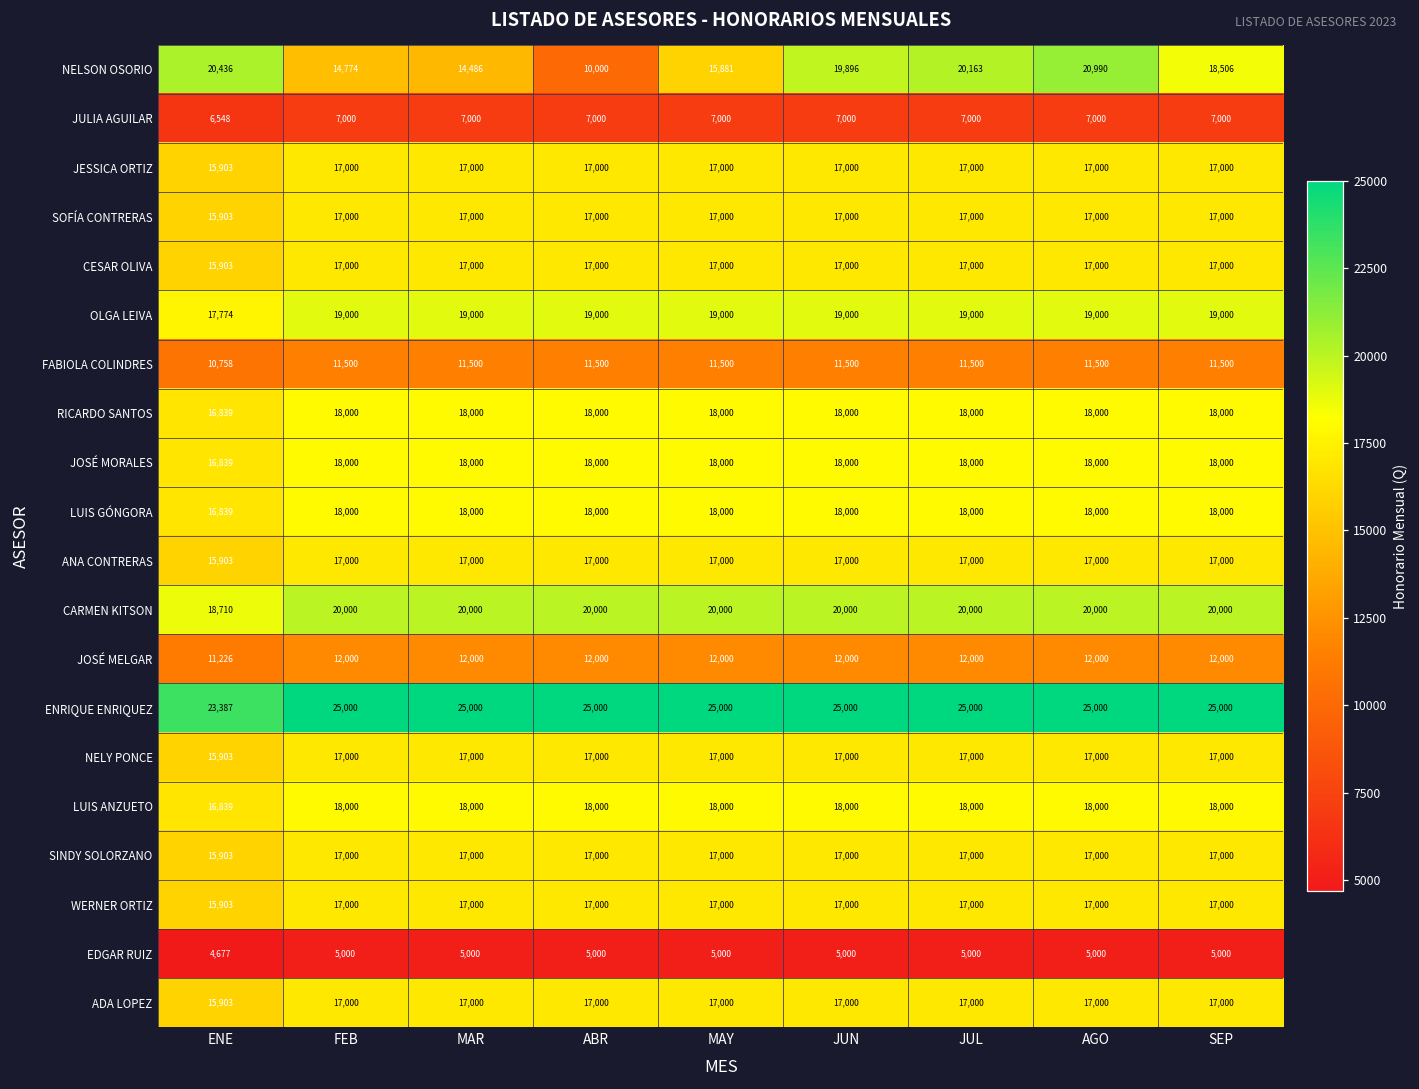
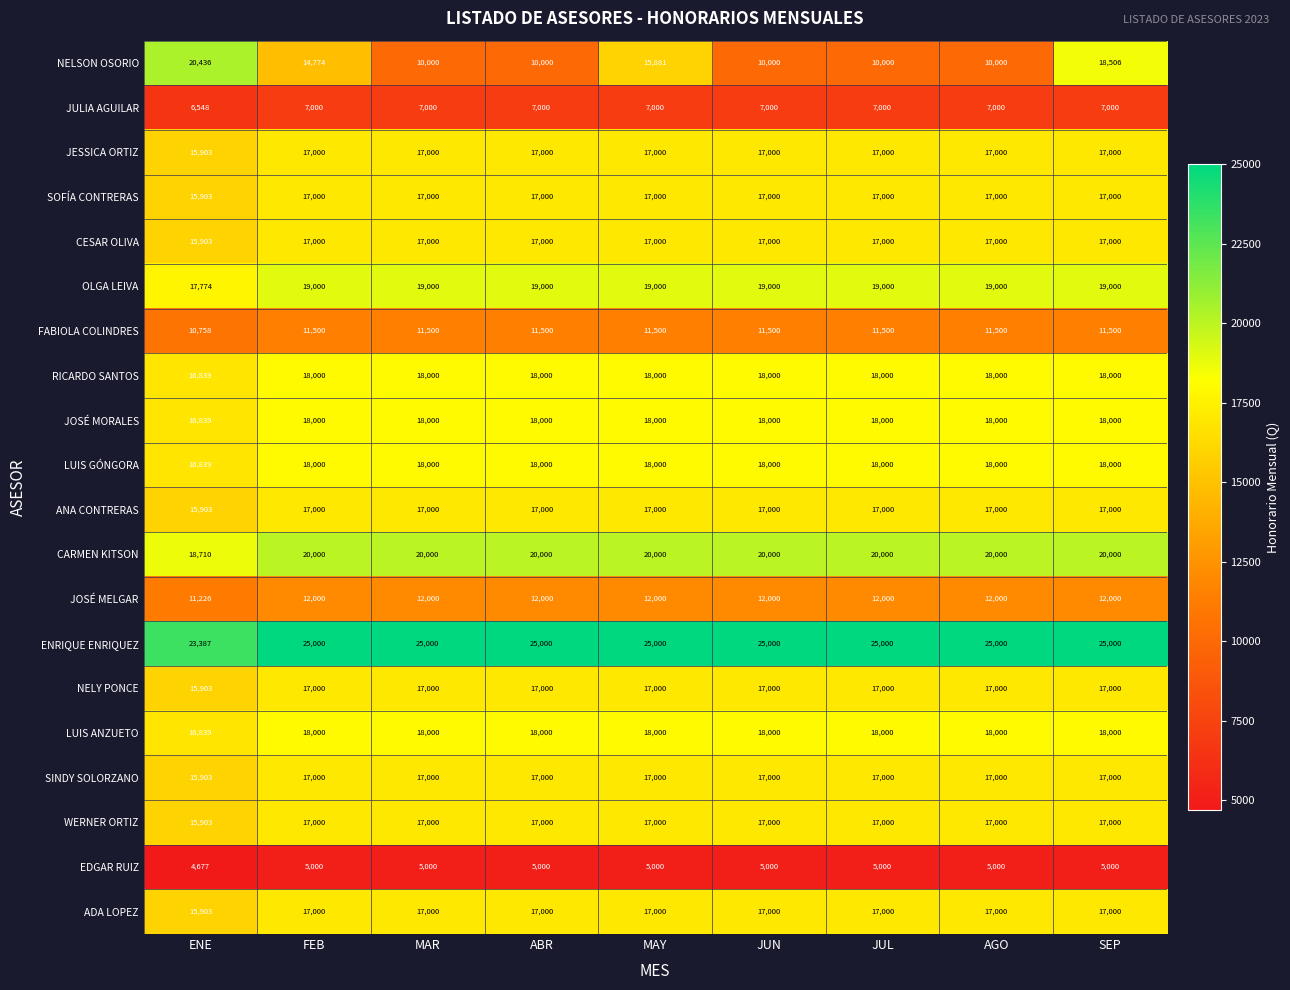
  {
    "NELSON OSORIO": {
      "ENE": "20,436",
      "FEB": "14,774",
-     "MAR": "14,486",
+     "MAR": "10,000",
      "ABR": "10,000",
      "MAY": "15,881",
-     "JUN": "19,896",
-     "JUL": "20,163",
-     "AGO": "20,990",
+     "JUN": "10,000",
+     "JUL": "10,000",
+     "AGO": "10,000",
      "SEP": "18,506"
    },
    "JULIA AGUILAR": {
      "ENE": "6,548",
      "FEB": "7,000",
      "MAR": "7,000",
      "ABR": "7,000",
      "MAY": "7,000",
      "JUN": "7,000",
      "JUL": "7,000",
      "AGO": "7,000",
      "SEP": "7,000"
    },
    "JESSICA ORTIZ": {
      "ENE": "15,903",
      "FEB": "17,000",
      "MAR": "17,000",
      "ABR": "17,000",
      "MAY": "17,000",
      "JUN": "17,000",
      "JUL": "17,000",
      "AGO": "17,000",
      "SEP": "17,000"
    },
    "SOFÍA CONTRERAS": {
      "ENE": "15,903",
      "FEB": "17,000",
      "MAR": "17,000",
      "ABR": "17,000",
      "MAY": "17,000",
      "JUN": "17,000",
      "JUL": "17,000",
      "AGO": "17,000",
      "SEP": "17,000"
    },
    "CESAR OLIVA": {
      "ENE": "15,903",
      "FEB": "17,000",
      "MAR": "17,000",
      "ABR": "17,000",
      "MAY": "17,000",
      "JUN": "17,000",
      "JUL": "17,000",
      "AGO": "17,000",
      "SEP": "17,000"
    },
    "OLGA LEIVA": {
      "ENE": "17,774",
      "FEB": "19,000",
      "MAR": "19,000",
      "ABR": "19,000",
      "MAY": "19,000",
      "JUN": "19,000",
      "JUL": "19,000",
      "AGO": "19,000",
      "SEP": "19,000"
    },
    "FABIOLA COLINDRES": {
      "ENE": "10,758",
      "FEB": "11,500",
      "MAR": "11,500",
      "ABR": "11,500",
      "MAY": "11,500",
      "JUN": "11,500",
      "JUL": "11,500",
      "AGO": "11,500",
      "SEP": "11,500"
    },
    "RICARDO SANTOS": {
      "ENE": "16,839",
      "FEB": "18,000",
      "MAR": "18,000",
      "ABR": "18,000",
      "MAY": "18,000",
      "JUN": "18,000",
      "JUL": "18,000",
      "AGO": "18,000",
      "SEP": "18,000"
    },
    "JOSÉ MORALES": {
      "ENE": "16,839",
      "FEB": "18,000",
      "MAR": "18,000",
      "ABR": "18,000",
      "MAY": "18,000",
      "JUN": "18,000",
      "JUL": "18,000",
      "AGO": "18,000",
      "SEP": "18,000"
    },
    "LUIS GÓNGORA": {
      "ENE": "16,839",
      "FEB": "18,000",
      "MAR": "18,000",
      "ABR": "18,000",
      "MAY": "18,000",
      "JUN": "18,000",
      "JUL": "18,000",
      "AGO": "18,000",
      "SEP": "18,000"
    },
    "ANA CONTRERAS": {
      "ENE": "15,903",
      "FEB": "17,000",
      "MAR": "17,000",
      "ABR": "17,000",
      "MAY": "17,000",
      "JUN": "17,000",
      "JUL": "17,000",
      "AGO": "17,000",
      "SEP": "17,000"
    },
    "CARMEN KITSON": {
      "ENE": "18,710",
      "FEB": "20,000",
      "MAR": "20,000",
      "ABR": "20,000",
      "MAY": "20,000",
      "JUN": "20,000",
      "JUL": "20,000",
      "AGO": "20,000",
      "SEP": "20,000"
    },
    "JOSÉ MELGAR": {
      "ENE": "11,226",
      "FEB": "12,000",
      "MAR": "12,000",
      "ABR": "12,000",
      "MAY": "12,000",
      "JUN": "12,000",
      "JUL": "12,000",
      "AGO": "12,000",
      "SEP": "12,000"
    },
    "ENRIQUE ENRIQUEZ": {
      "ENE": "23,387",
      "FEB": "25,000",
      "MAR": "25,000",
      "ABR": "25,000",
      "MAY": "25,000",
      "JUN": "25,000",
      "JUL": "25,000",
      "AGO": "25,000",
      "SEP": "25,000"
    },
    "NELY PONCE": {
      "ENE": "15,903",
      "FEB": "17,000",
      "MAR": "17,000",
      "ABR": "17,000",
      "MAY": "17,000",
      "JUN": "17,000",
      "JUL": "17,000",
      "AGO": "17,000",
      "SEP": "17,000"
    },
    "LUIS ANZUETO": {
      "ENE": "16,839",
      "FEB": "18,000",
      "MAR": "18,000",
      "ABR": "18,000",
      "MAY": "18,000",
      "JUN": "18,000",
      "JUL": "18,000",
      "AGO": "18,000",
      "SEP": "18,000"
    },
    "SINDY SOLORZANO": {
      "ENE": "15,903",
      "FEB": "17,000",
      "MAR": "17,000",
      "ABR": "17,000",
      "MAY": "17,000",
      "JUN": "17,000",
      "JUL": "17,000",
      "AGO": "17,000",
      "SEP": "17,000"
    },
    "WERNER ORTIZ": {
      "ENE": "15,903",
      "FEB": "17,000",
      "MAR": "17,000",
      "ABR": "17,000",
      "MAY": "17,000",
      "JUN": "17,000",
      "JUL": "17,000",
      "AGO": "17,000",
      "SEP": "17,000"
    },
    "EDGAR RUIZ": {
      "ENE": "4,677",
      "FEB": "5,000",
      "MAR": "5,000",
      "ABR": "5,000",
      "MAY": "5,000",
      "JUN": "5,000",
      "JUL": "5,000",
      "AGO": "5,000",
      "SEP": "5,000"
    },
    "ADA LOPEZ": {
      "ENE": "15,903",
      "FEB": "17,000",
      "MAR": "17,000",
      "ABR": "17,000",
      "MAY": "17,000",
      "JUN": "17,000",
      "JUL": "17,000",
      "AGO": "17,000",
      "SEP": "17,000"
    }
  }
